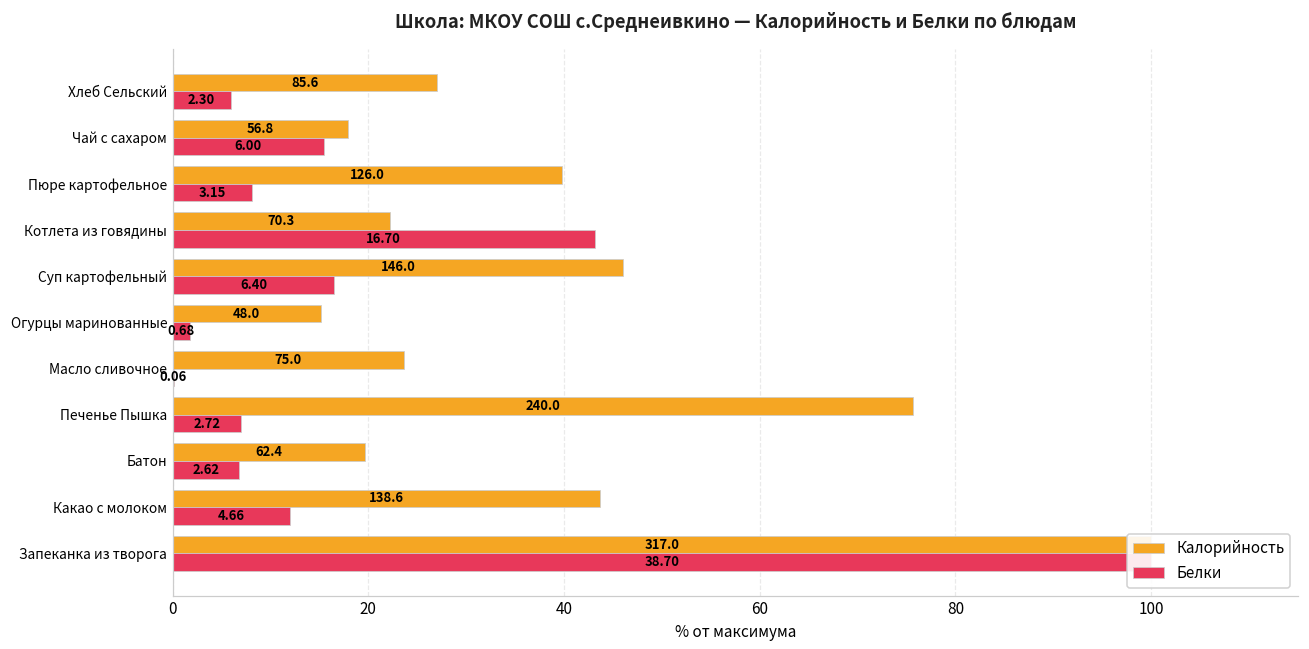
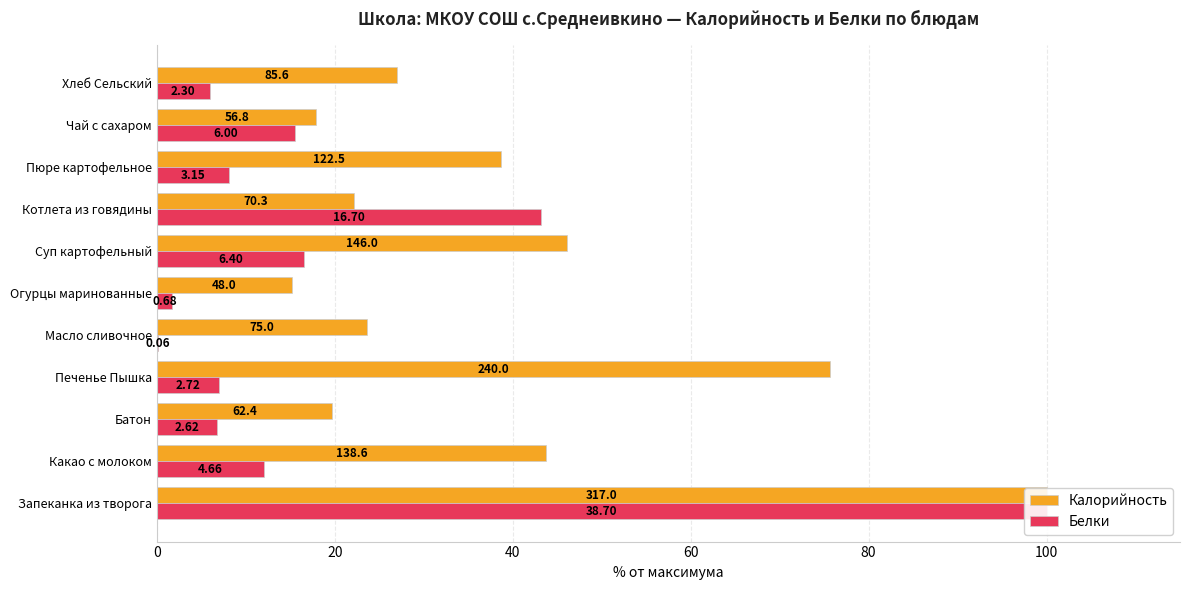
  {
    "Калорийность": {
-     "Пюре картофельное": 126.0
+     "Пюре картофельное": 122.5
    }
  }
